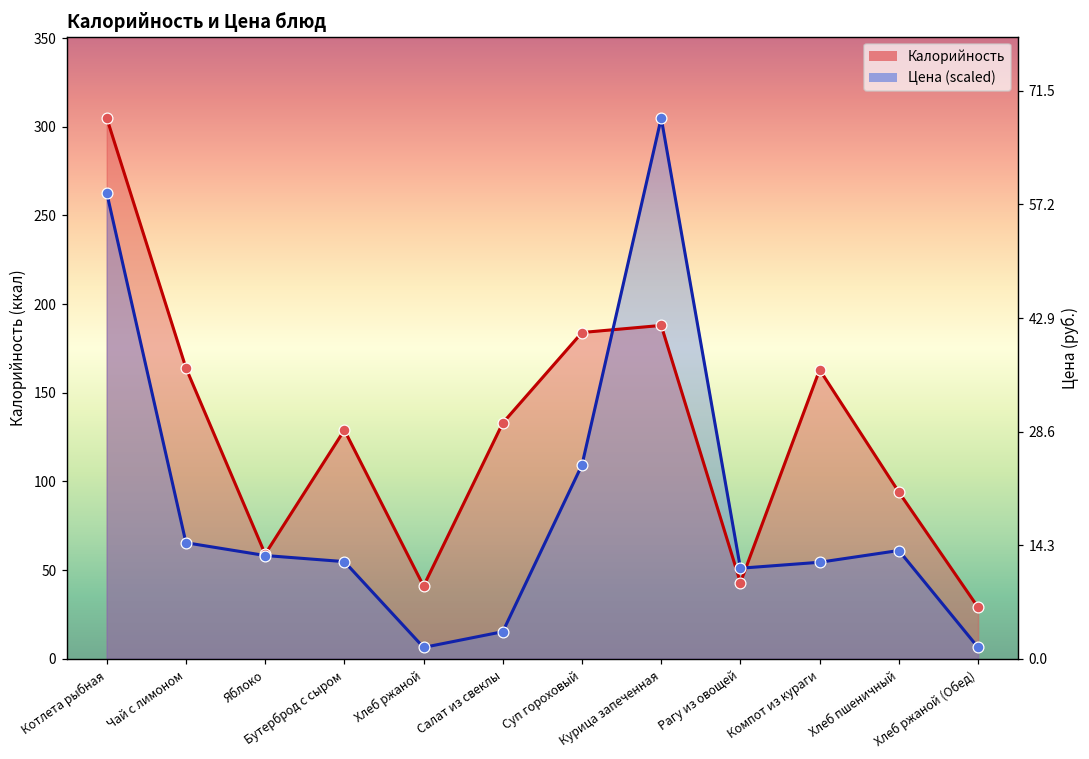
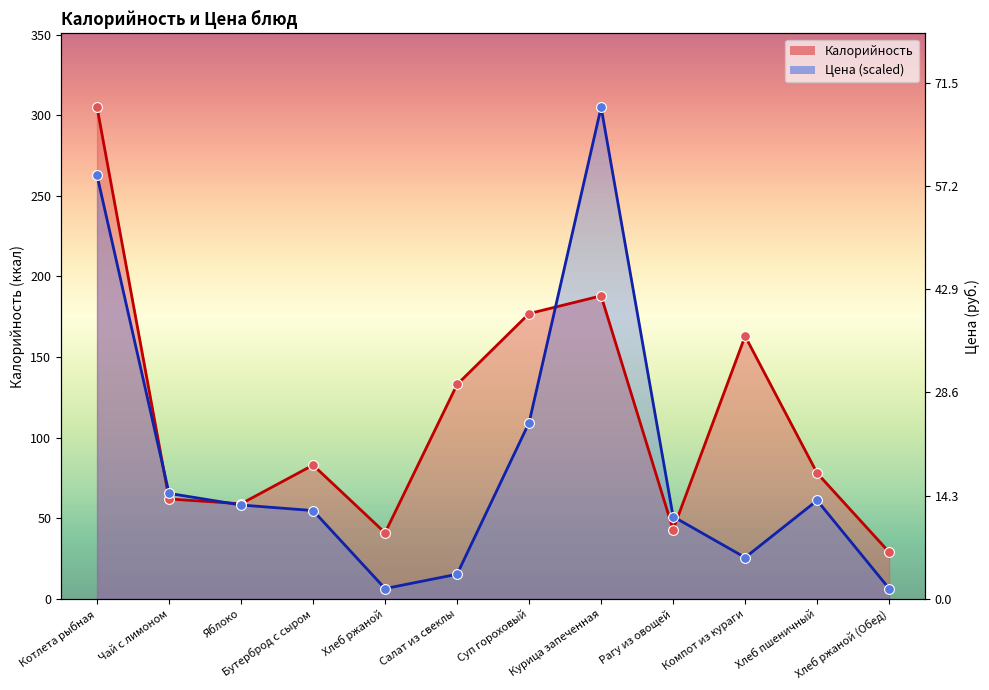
  {
    "Калорийность": {
      "Котлета рыбная": 305,
-     "Чай с лимоном": 164,
-     "Бутерброд с сыром": 129,
+     "Чай с лимоном": 62,
+     "Бутерброд с сыром": 83,
      "Хлеб ржаной": 41,
      "Салат из свеклы": 133,
-     "Суп гороховый": 184,
+     "Суп гороховый": 177,
      "Курица запеченная": 188,
      "Рагу из овощей": 43,
      "Компот из кураги": 163,
-     "Хлеб пшеничный": 94,
+     "Хлеб пшеничный": 78,
      "Хлеб ржаной (Обед)": 29
    },
    "Цена (scaled)": {
      "Котлета рыбная": 263,
      "Чай с лимоном": 65,
      "Бутерброд с сыром": 55,
      "Хлеб ржаной": 6,
      "Салат из свеклы": 15,
      "Суп гороховый": 109,
      "Курица запеченная": 305,
      "Рагу из овощей": 51,
-     "Компот из кураги": 54,
+     "Компот из кураги": 26,
      "Хлеб пшеничный": 61,
      "Хлеб ржаной (Обед)": 6
    }
  }
